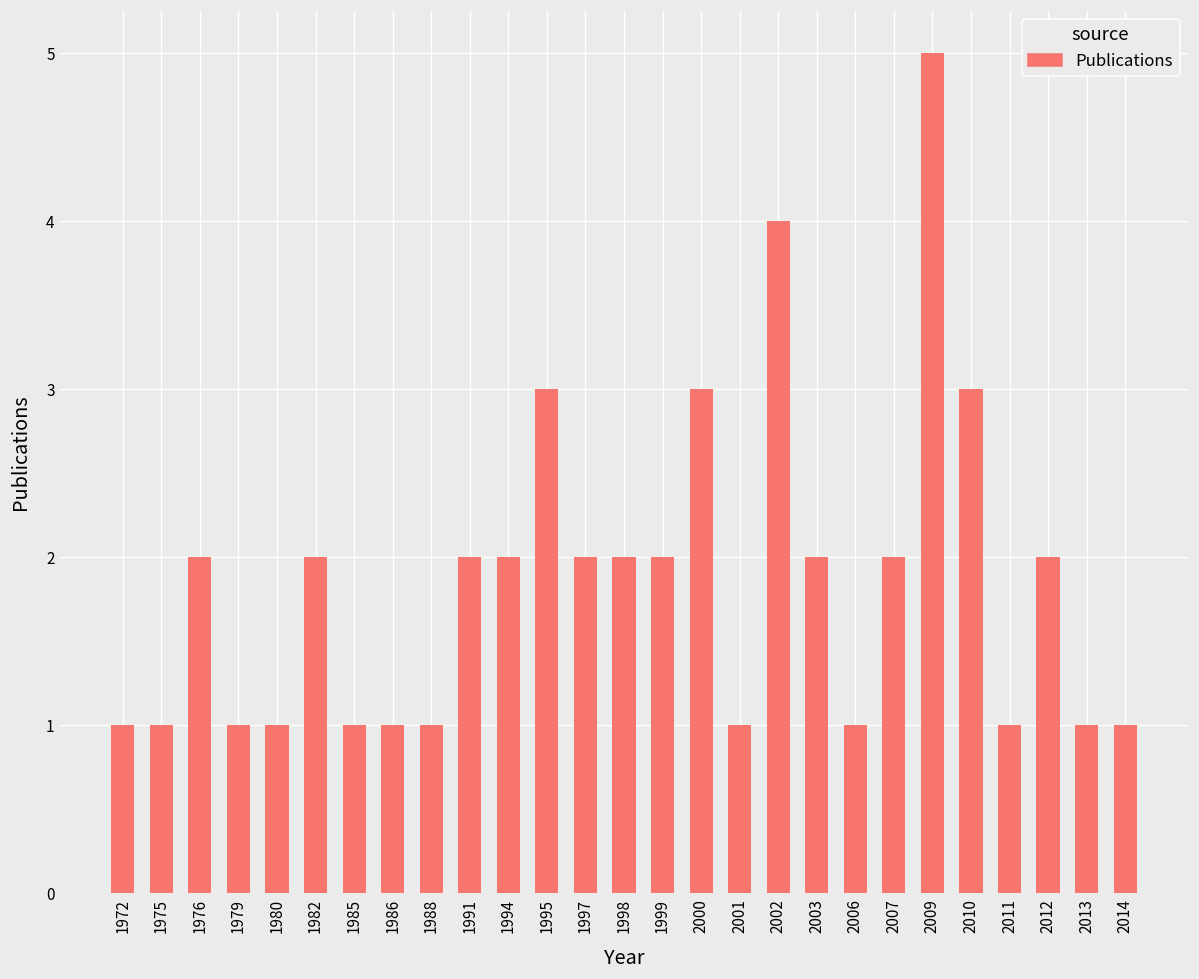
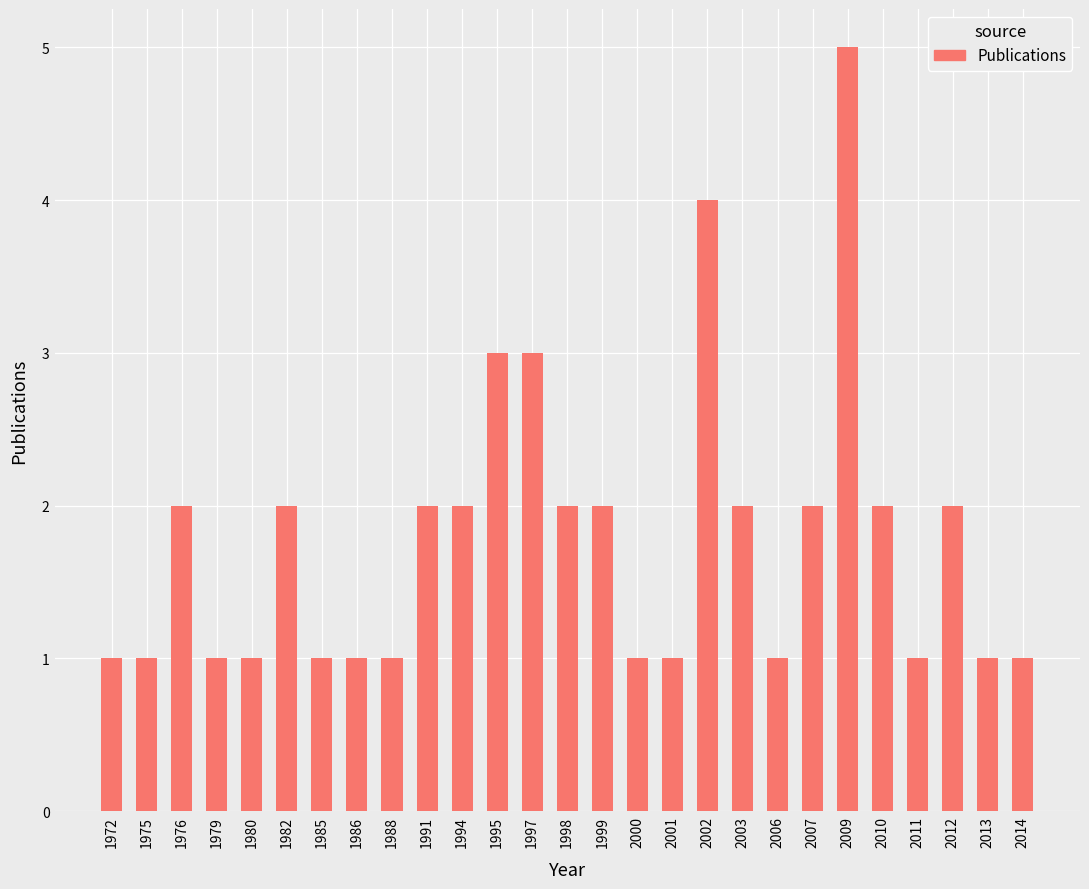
  {
    "1972": 1,
    "1975": 1,
    "1976": 2,
    "1979": 1,
    "1980": 1,
    "1982": 2,
    "1985": 1,
    "1986": 1,
    "1988": 1,
    "1991": 2,
    "1994": 2,
    "1995": 3,
-   "1997": 2,
+   "1997": 3,
    "1998": 2,
    "1999": 2,
-   "2000": 3,
+   "2000": 1,
    "2001": 1,
    "2002": 4,
    "2003": 2,
    "2006": 1,
    "2007": 2,
    "2009": 5,
-   "2010": 3,
+   "2010": 2,
    "2011": 1,
    "2012": 2,
    "2013": 1,
    "2014": 1
  }
